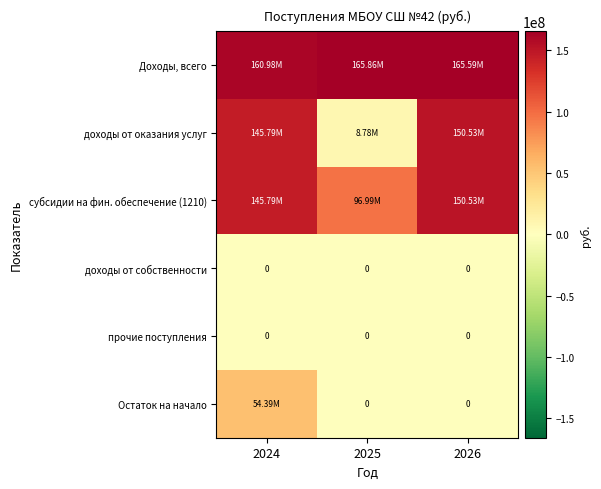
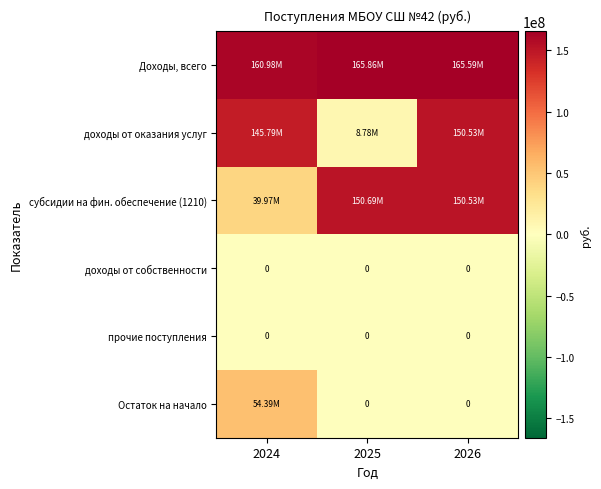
  {
    "Доходы, всего": {
      "2024": "160.98M",
      "2025": "165.86M",
      "2026": "165.59M"
    },
    "доходы от оказания услуг": {
      "2024": "145.79M",
      "2025": "8.78M",
      "2026": "150.53M"
    },
    "субсидии на фин. обеспечение (1210)": {
-     "2024": "145.79M",
-     "2025": "96.99M",
+     "2024": "39.97M",
+     "2025": "150.69M",
      "2026": "150.53M"
    },
    "доходы от собственности": {
      "2024": "0",
      "2025": "0",
      "2026": "0"
    },
    "прочие поступления": {
      "2024": "0",
      "2025": "0",
      "2026": "0"
    },
    "Остаток на начало": {
      "2024": "54.39M",
      "2025": "0",
      "2026": "0"
    }
  }
